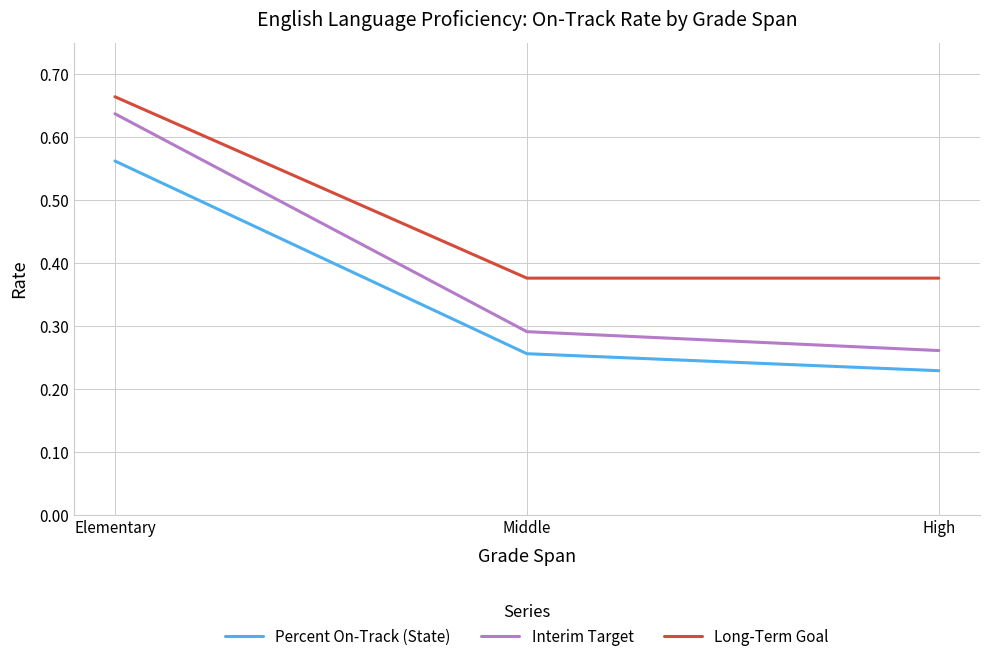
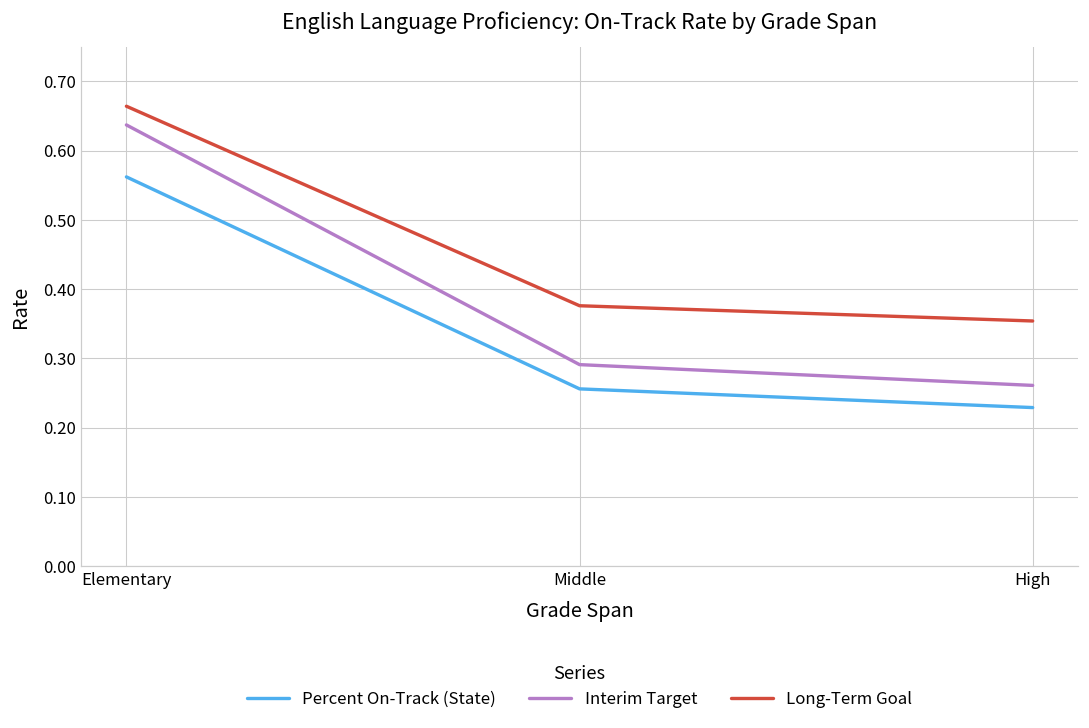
  {
    "Percent On-Track (State)": {
      "Elementary": 0.56,
      "Middle": 0.26,
      "High": 0.23
    },
    "Interim Target": {
      "Elementary": 0.64,
      "Middle": 0.29,
      "High": 0.26
    },
    "Long-Term Goal": {
      "Elementary": 0.66,
      "Middle": 0.38,
-     "High": 0.38
+     "High": 0.35
    }
  }
